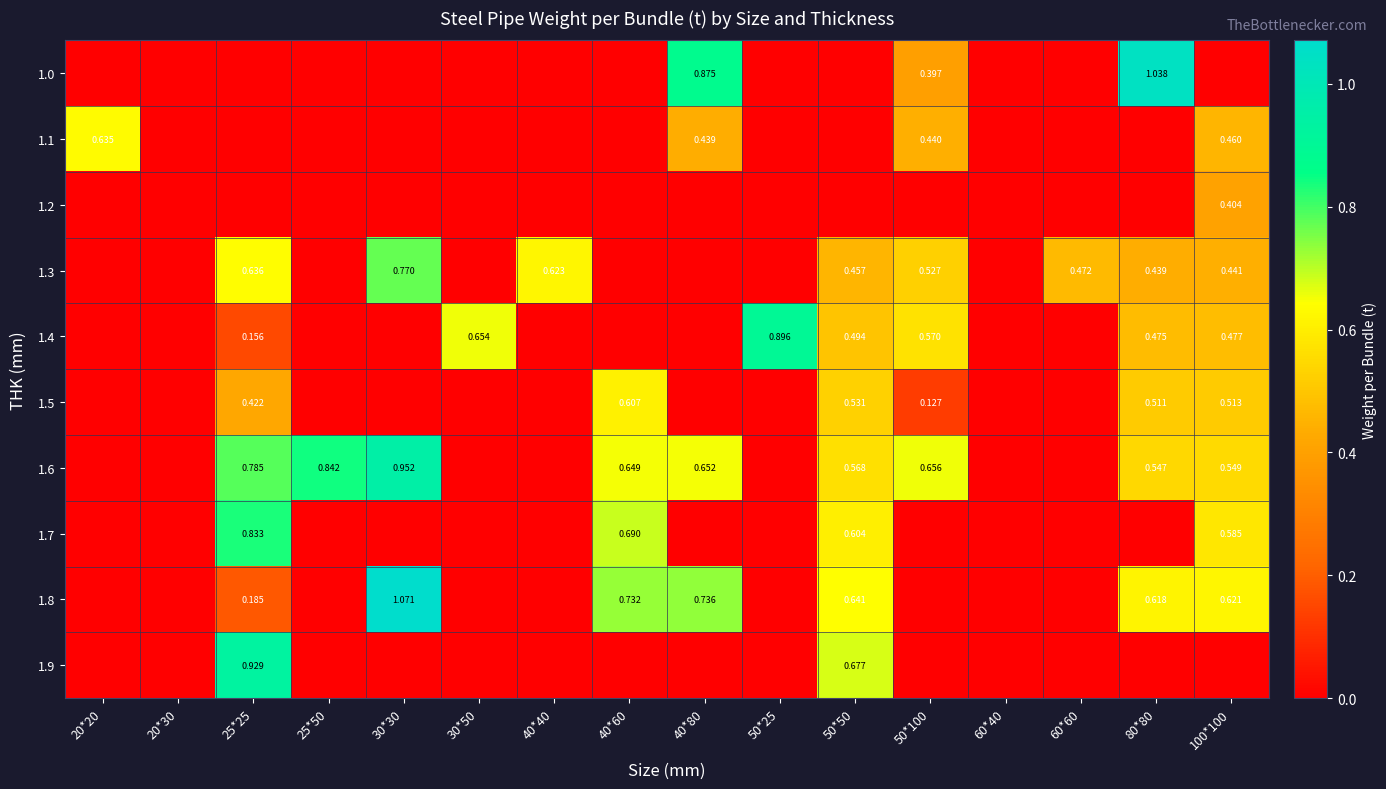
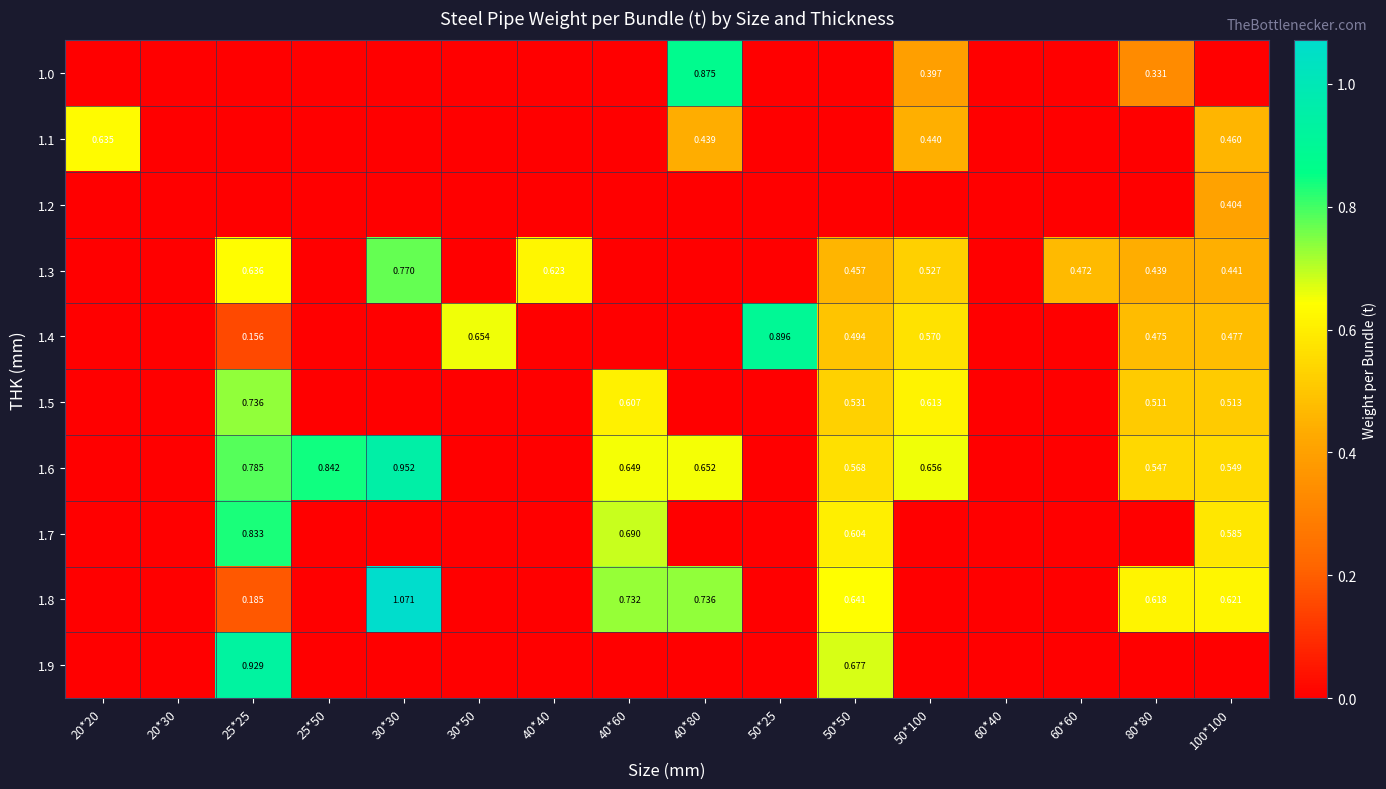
  {
    "1.0": {
      "40*80": 0.875,
      "50*100": 0.397,
-     "80*80": 1.038
+     "80*80": 0.331
    },
    "1.1": {
      "20*20": 0.635,
      "40*80": 0.439,
      "50*100": 0.440,
      "100*100": 0.460
    },
    "1.2": {
      "100*100": 0.404
    },
    "1.3": {
      "25*25": 0.636,
      "30*30": 0.770,
      "40*40": 0.623,
      "50*50": 0.457,
      "50*100": 0.527,
      "60*60": 0.472,
      "80*80": 0.439,
      "100*100": 0.441
    },
    "1.4": {
      "25*25": 0.156,
      "30*50": 0.654,
      "50*25": 0.896,
      "50*50": 0.494,
      "50*100": 0.570,
      "80*80": 0.475,
      "100*100": 0.477
    },
    "1.5": {
-     "25*25": 0.422,
+     "25*25": 0.736,
      "40*60": 0.607,
      "50*50": 0.531,
-     "50*100": 0.127,
+     "50*100": 0.613,
      "80*80": 0.511,
      "100*100": 0.513
    },
    "1.6": {
      "25*25": 0.785,
      "25*50": 0.842,
      "30*30": 0.952,
      "40*60": 0.649,
      "40*80": 0.652,
      "50*50": 0.568,
      "50*100": 0.656,
      "80*80": 0.547,
      "100*100": 0.549
    },
    "1.7": {
      "25*25": 0.833,
      "40*60": 0.690,
      "50*50": 0.604,
      "100*100": 0.585
    },
    "1.8": {
      "25*25": 0.185,
      "30*30": 1.071,
      "40*60": 0.732,
      "40*80": 0.736,
      "50*50": 0.641,
      "80*80": 0.618,
      "100*100": 0.621
    },
    "1.9": {
      "25*25": 0.929,
      "50*50": 0.677
    }
  }
